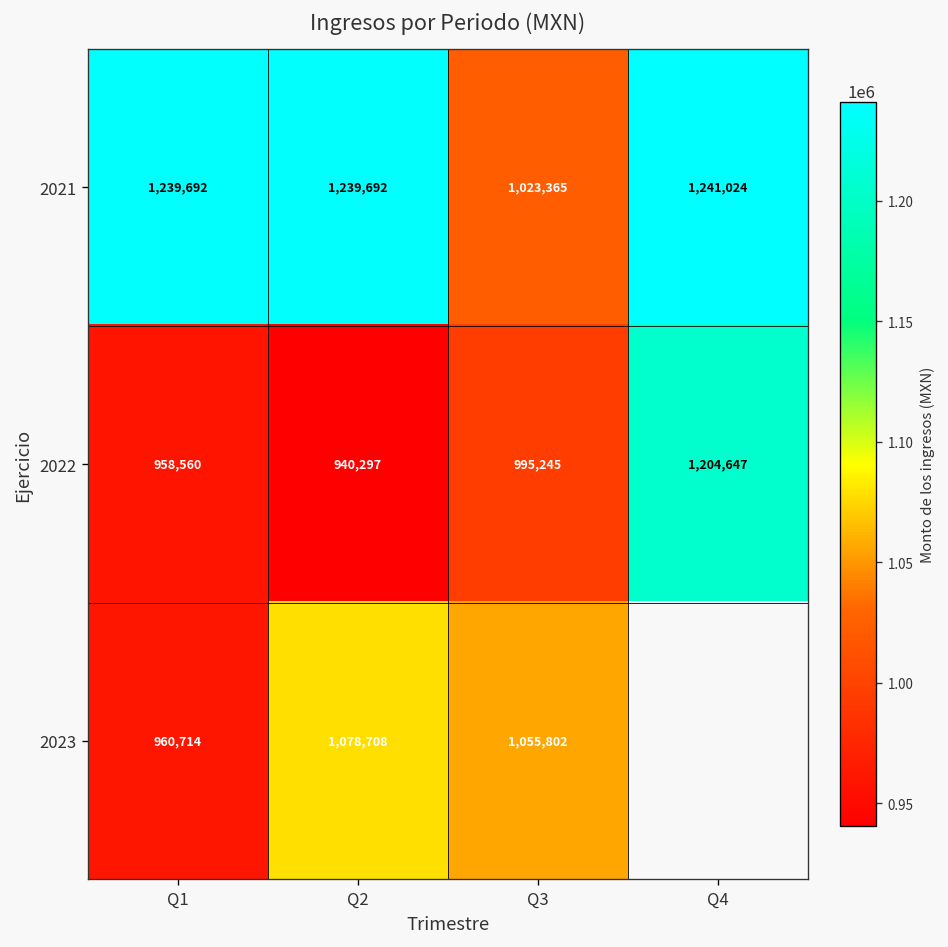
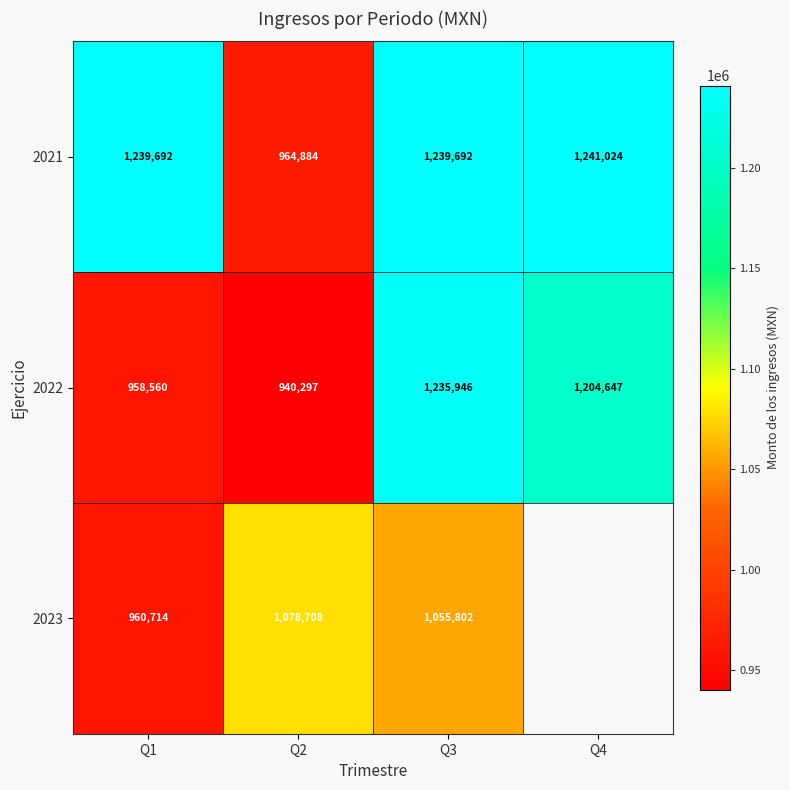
  {
    "2021": {
      "Q1": "1,239,692",
-     "Q2": "1,239,692",
-     "Q3": "1,023,365",
+     "Q2": "964,884",
+     "Q3": "1,239,692",
      "Q4": "1,241,024"
    },
    "2022": {
      "Q1": "958,560",
      "Q2": "940,297",
-     "Q3": "995,245",
+     "Q3": "1,235,946",
      "Q4": "1,204,647"
    },
    "2023": {
      "Q1": "960,714",
      "Q2": "1,078,708",
      "Q3": "1,055,802"
    }
  }
